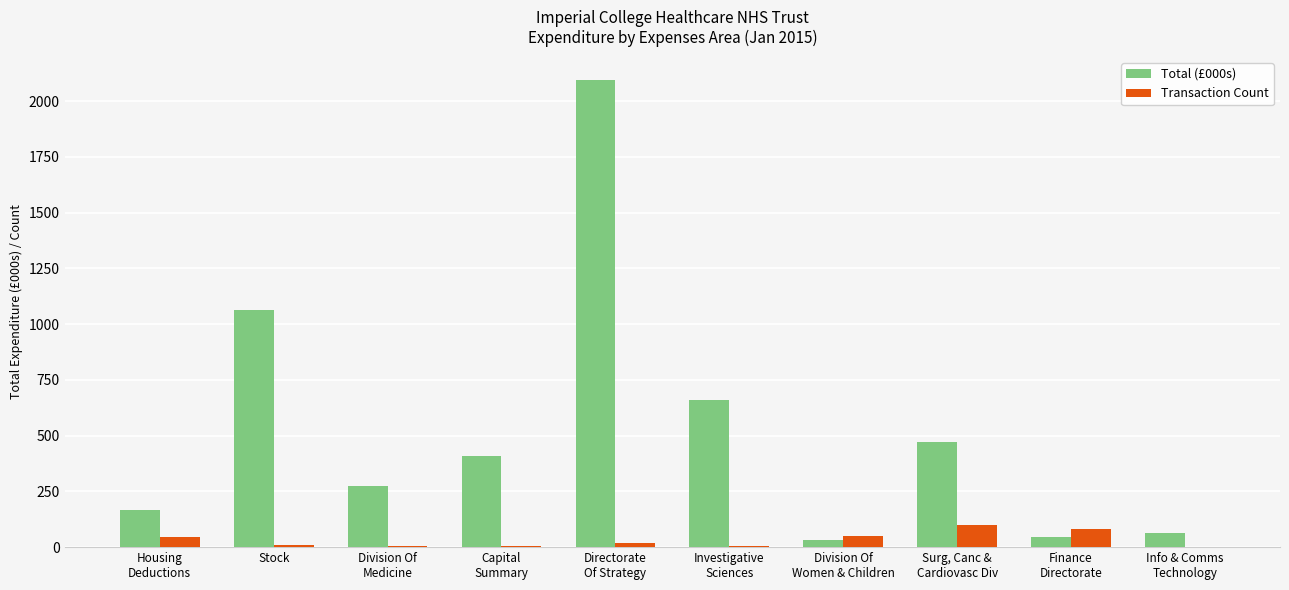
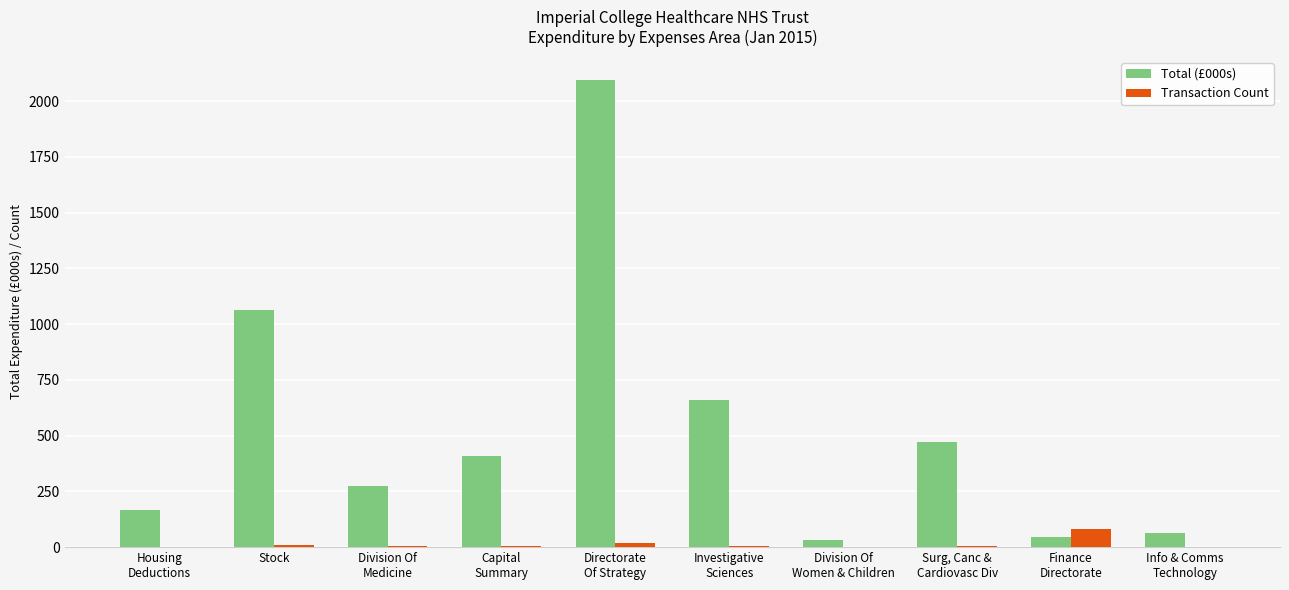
  {
    "Total (£000s)": {
      "Housing Deductions": 170,
      "Stock": 1060,
      "Division Of Medicine": 280,
      "Capital Summary": 410,
      "Directorate Of Strategy": 2090,
      "Investigative Sciences": 660,
      "Division Of Women & Children": 30,
      "Surg, Canc & Cardiovasc Div": 470,
      "Finance Directorate": 50,
      "Info & Comms Technology": 60
    },
    "Transaction Count": {
-     "Housing Deductions": 50,
+     "Housing Deductions": 0,
      "Directorate Of Strategy": 20,
-     "Division Of Women & Children": 50,
-     "Surg, Canc & Cardiovasc Div": 100,
+     "Division Of Women & Children": 0,
+     "Surg, Canc & Cardiovasc Div": 10,
      "Finance Directorate": 80
    }
  }
